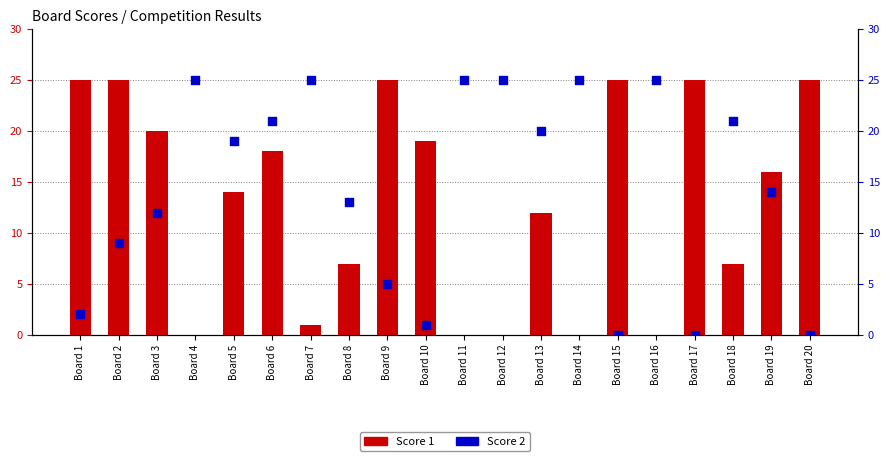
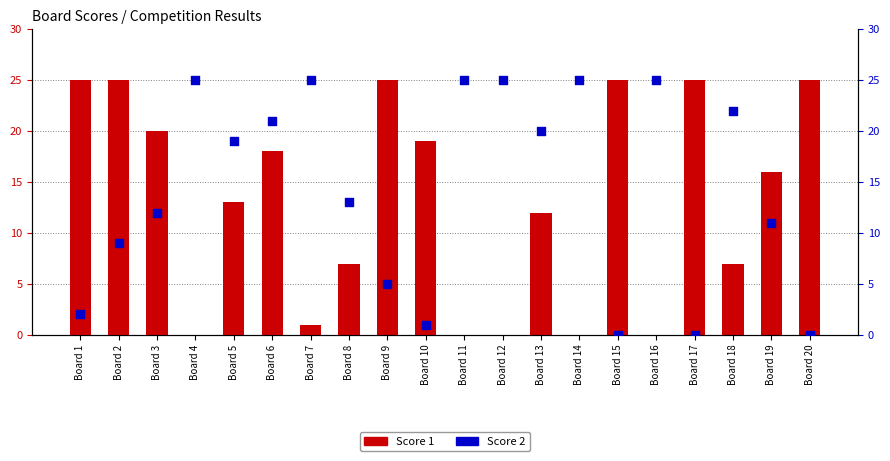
  {
    "Score 1": {
      "Board 1": 25,
      "Board 2": 25,
      "Board 3": 20,
      "Board 4": 0,
-     "Board 5": 14,
+     "Board 5": 13,
      "Board 6": 18,
      "Board 7": 1,
      "Board 8": 7,
      "Board 9": 25,
      "Board 10": 19,
      "Board 11": 0,
      "Board 12": 0,
      "Board 13": 12,
      "Board 14": 0,
      "Board 15": 25,
      "Board 16": 0,
      "Board 17": 25,
      "Board 18": 7,
      "Board 19": 16,
      "Board 20": 25
    },
    "Score 2": {
-     "Board 18": 21,
-     "Board 19": 14
+     "Board 18": 22,
+     "Board 19": 11
    }
  }
